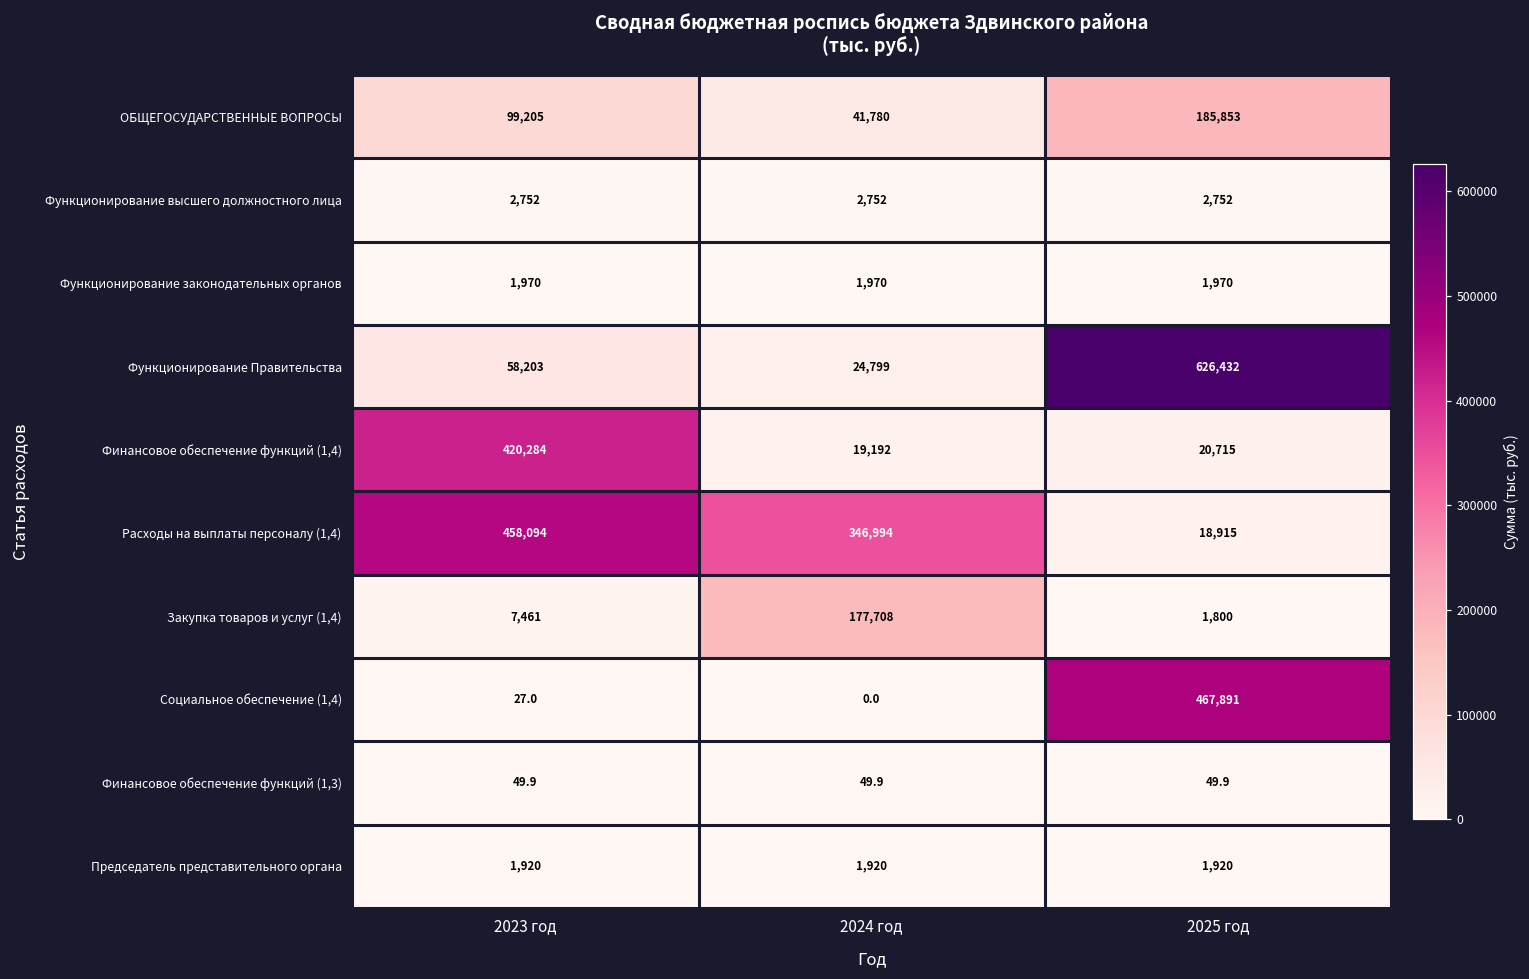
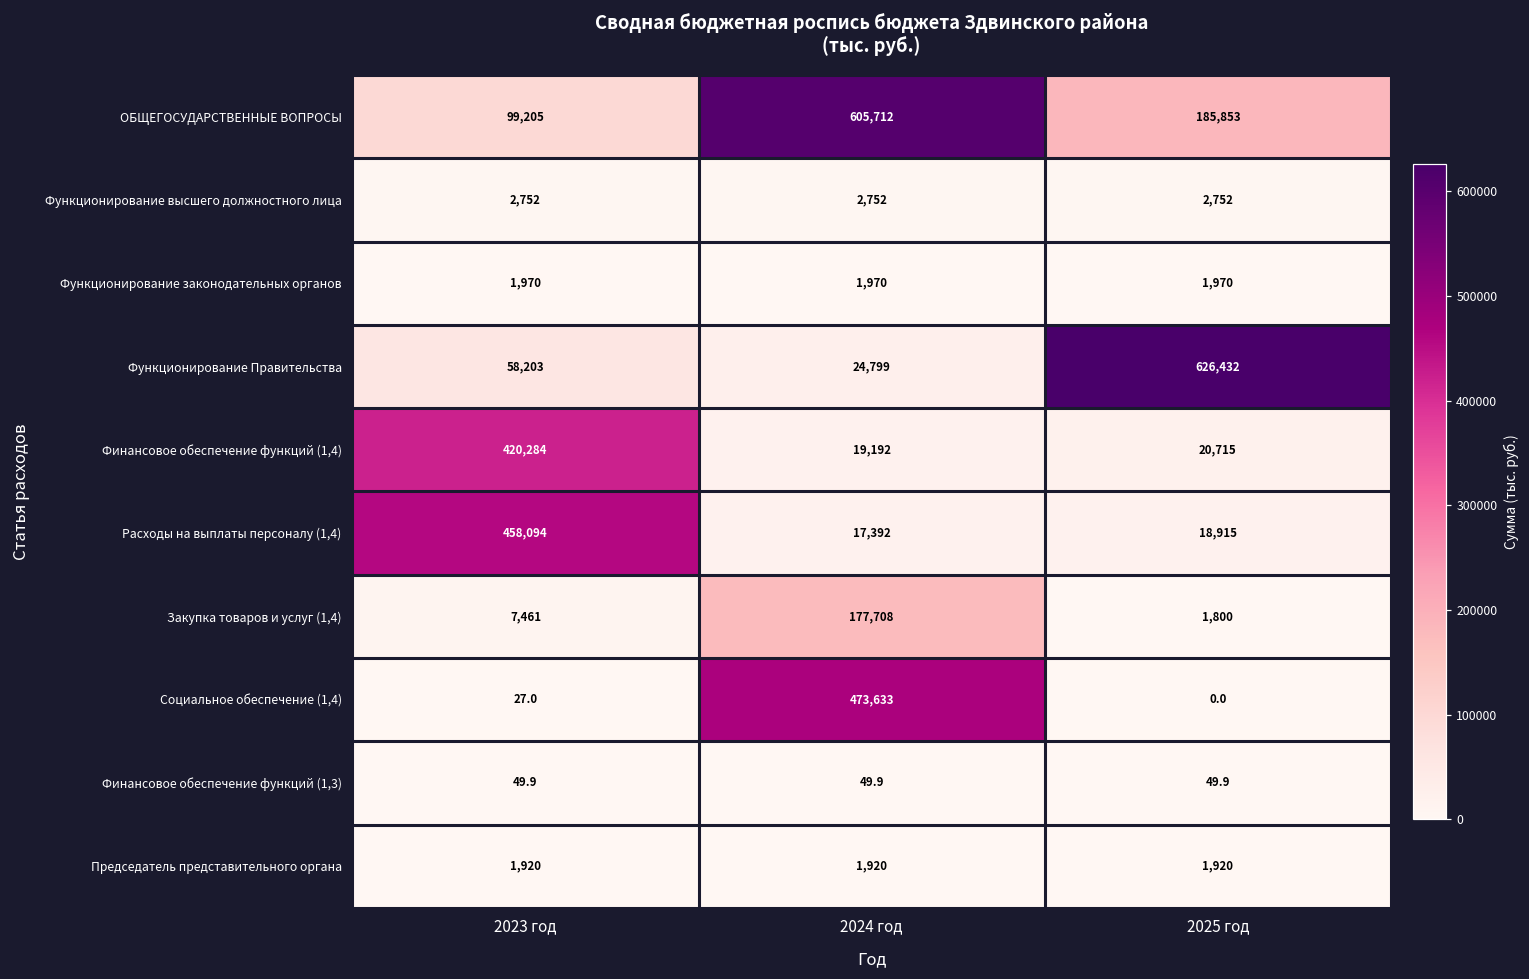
  {
    "ОБЩЕГОСУДАРСТВЕННЫЕ ВОПРОСЫ": {
      "2023 год": "99,205",
-     "2024 год": "41,780",
+     "2024 год": "605,712",
      "2025 год": "185,853"
    },
    "Функционирование высшего должностного лица": {
      "2023 год": "2,752",
      "2024 год": "2,752",
      "2025 год": "2,752"
    },
    "Функционирование законодательных органов": {
      "2023 год": "1,970",
      "2024 год": "1,970",
      "2025 год": "1,970"
    },
    "Функционирование Правительства": {
      "2023 год": "58,203",
      "2024 год": "24,799",
      "2025 год": "626,432"
    },
    "Финансовое обеспечение функций (1,4)": {
      "2023 год": "420,284",
      "2024 год": "19,192",
      "2025 год": "20,715"
    },
    "Расходы на выплаты персоналу (1,4)": {
      "2023 год": "458,094",
-     "2024 год": "346,994",
+     "2024 год": "17,392",
      "2025 год": "18,915"
    },
    "Закупка товаров и услуг (1,4)": {
      "2023 год": "7,461",
      "2024 год": "177,708",
      "2025 год": "1,800"
    },
    "Социальное обеспечение (1,4)": {
      "2023 год": "27.0",
-     "2024 год": "0.0",
-     "2025 год": "467,891"
+     "2024 год": "473,633",
+     "2025 год": "0.0"
    },
    "Финансовое обеспечение функций (1,3)": {
      "2023 год": "49.9",
      "2024 год": "49.9",
      "2025 год": "49.9"
    },
    "Председатель представительного органа": {
      "2023 год": "1,920",
      "2024 год": "1,920",
      "2025 год": "1,920"
    }
  }
